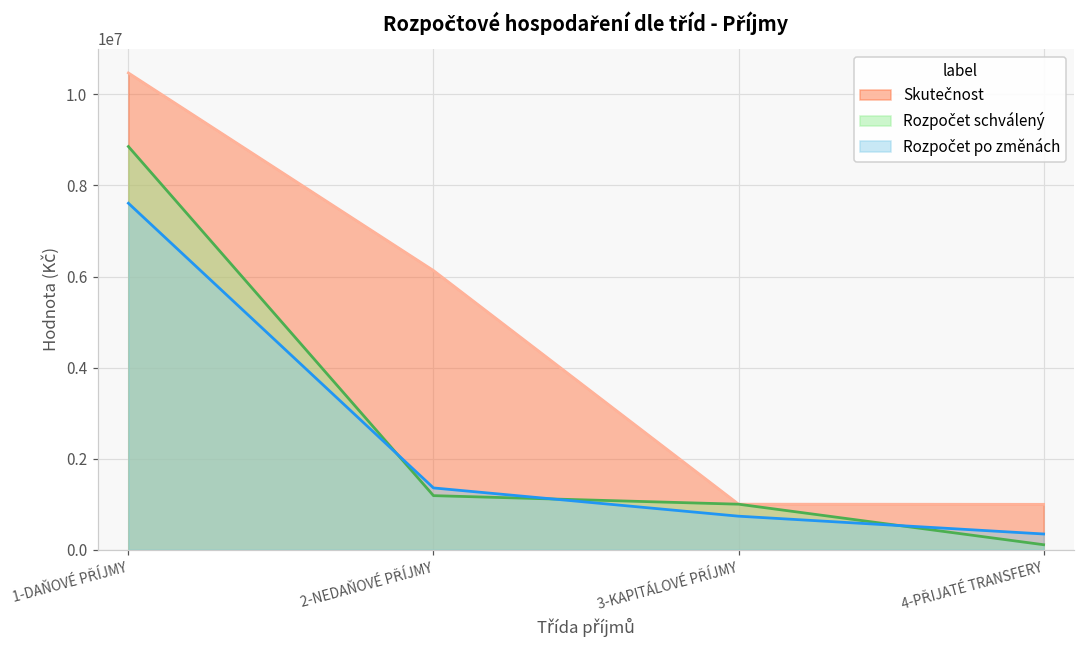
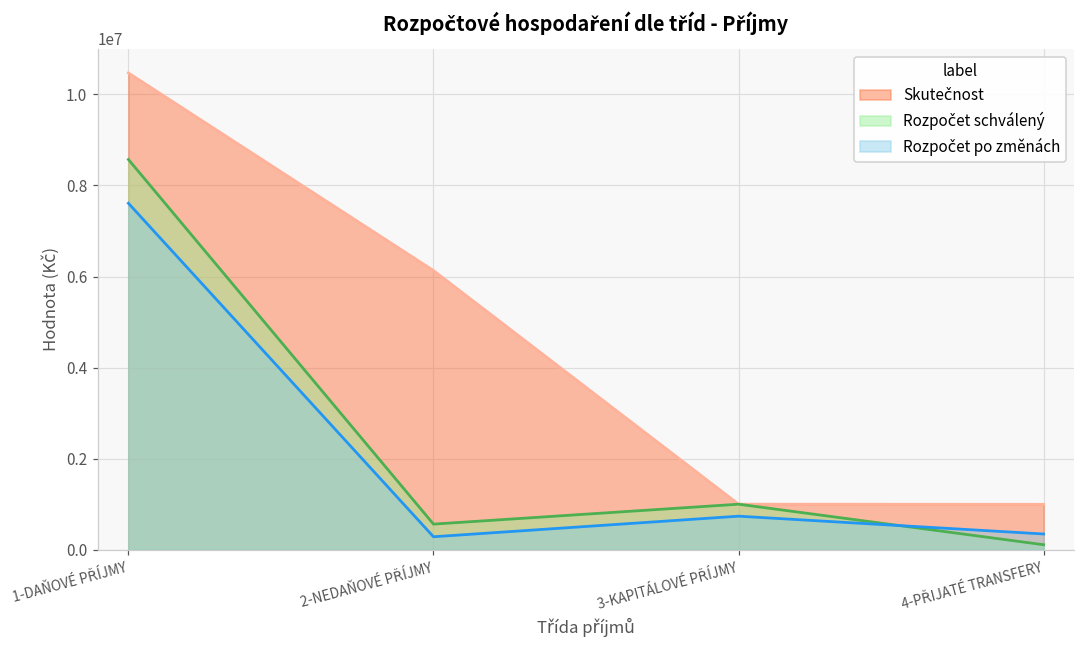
  {
    "Skutečnost": {
      "1-DAŇOVÉ PŘÍJMY": 10500000,
      "2-NEDAŇOVÉ PŘÍJMY": 6100000,
      "4-PŘIJATÉ TRANSFERY": 1000000
    },
    "Rozpočet schválený": {
-     "1-DAŇOVÉ PŘÍJMY": 8900000,
-     "2-NEDAŇOVÉ PŘÍJMY": 1200000,
+     "1-DAŇOVÉ PŘÍJMY": 8600000,
+     "2-NEDAŇOVÉ PŘÍJMY": 600000,
      "4-PŘIJATÉ TRANSFERY": 100000
    },
    "Rozpočet po změnách": {
      "1-DAŇOVÉ PŘÍJMY": 7600000,
-     "2-NEDAŇOVÉ PŘÍJMY": 1400000,
+     "2-NEDAŇOVÉ PŘÍJMY": 300000,
      "3-KAPITÁLOVÉ PŘÍJMY": 700000,
      "4-PŘIJATÉ TRANSFERY": 300000
    }
  }
